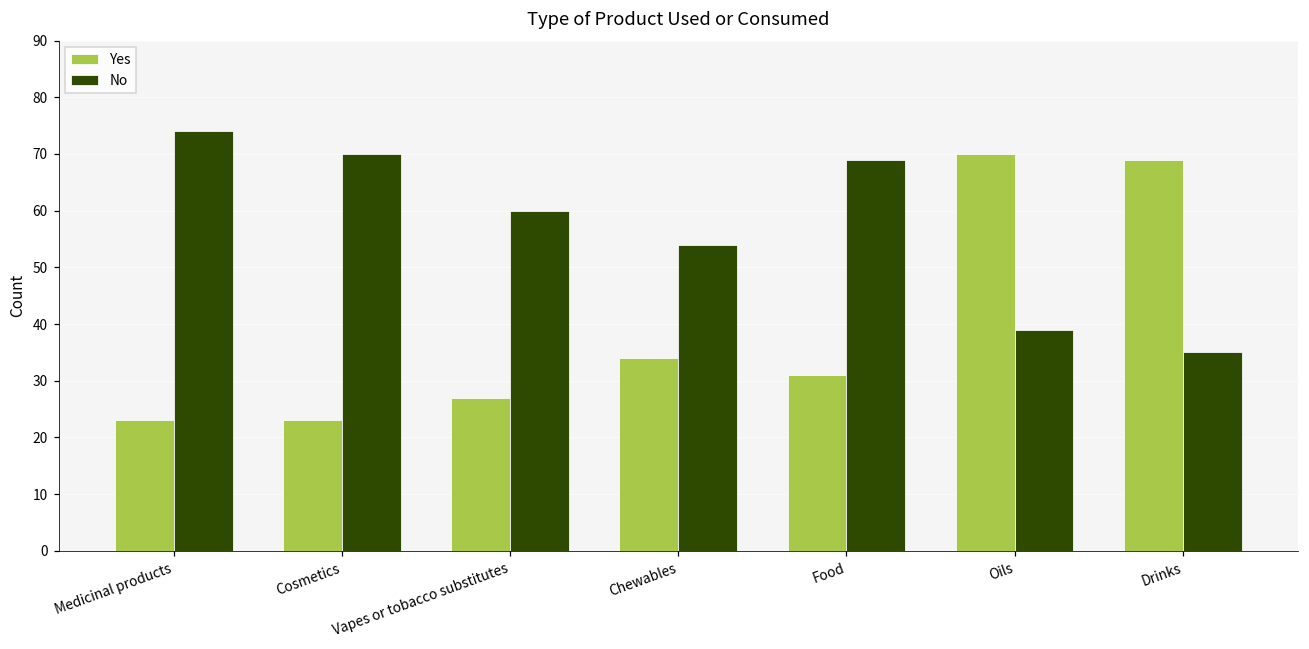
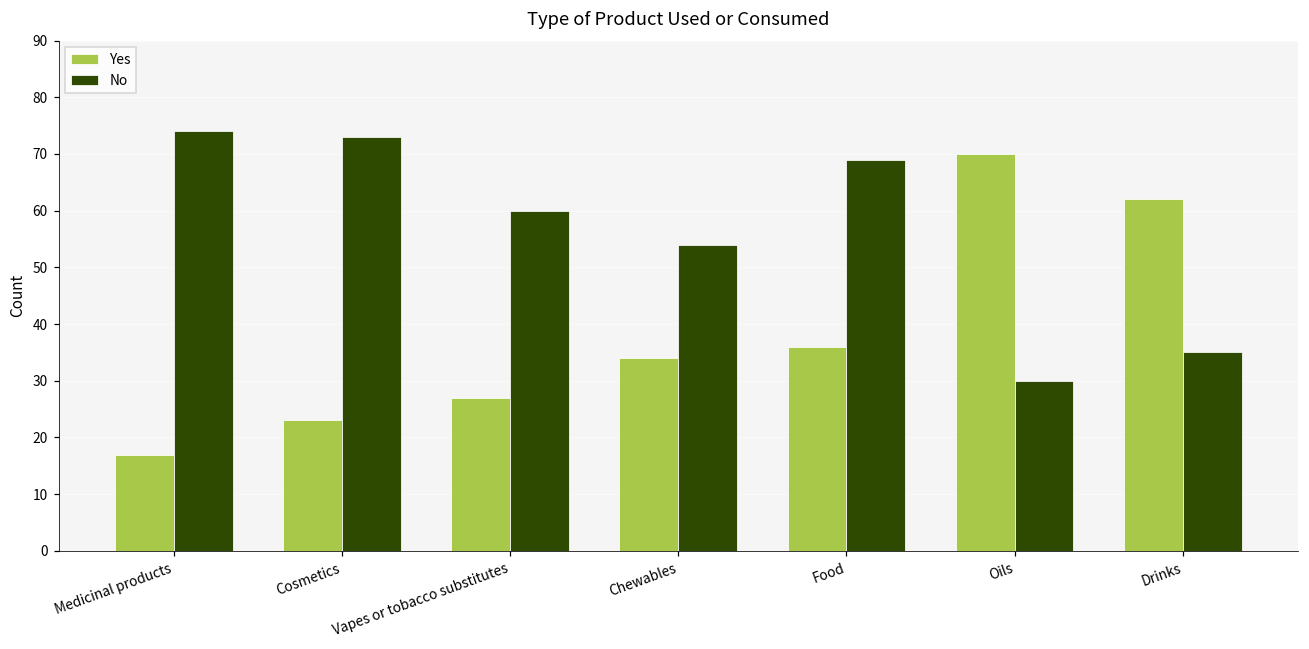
  {
    "Yes": {
-     "Medicinal products": 23,
+     "Medicinal products": 17,
      "Cosmetics": 23,
      "Vapes or tobacco substitutes": 27,
      "Chewables": 34,
-     "Food": 31,
+     "Food": 36,
      "Oils": 70,
-     "Drinks": 69
+     "Drinks": 62
    },
    "No": {
      "Medicinal products": 74,
-     "Cosmetics": 70,
+     "Cosmetics": 73,
      "Vapes or tobacco substitutes": 60,
      "Chewables": 54,
      "Food": 69,
-     "Oils": 39,
+     "Oils": 30,
      "Drinks": 35
    }
  }
